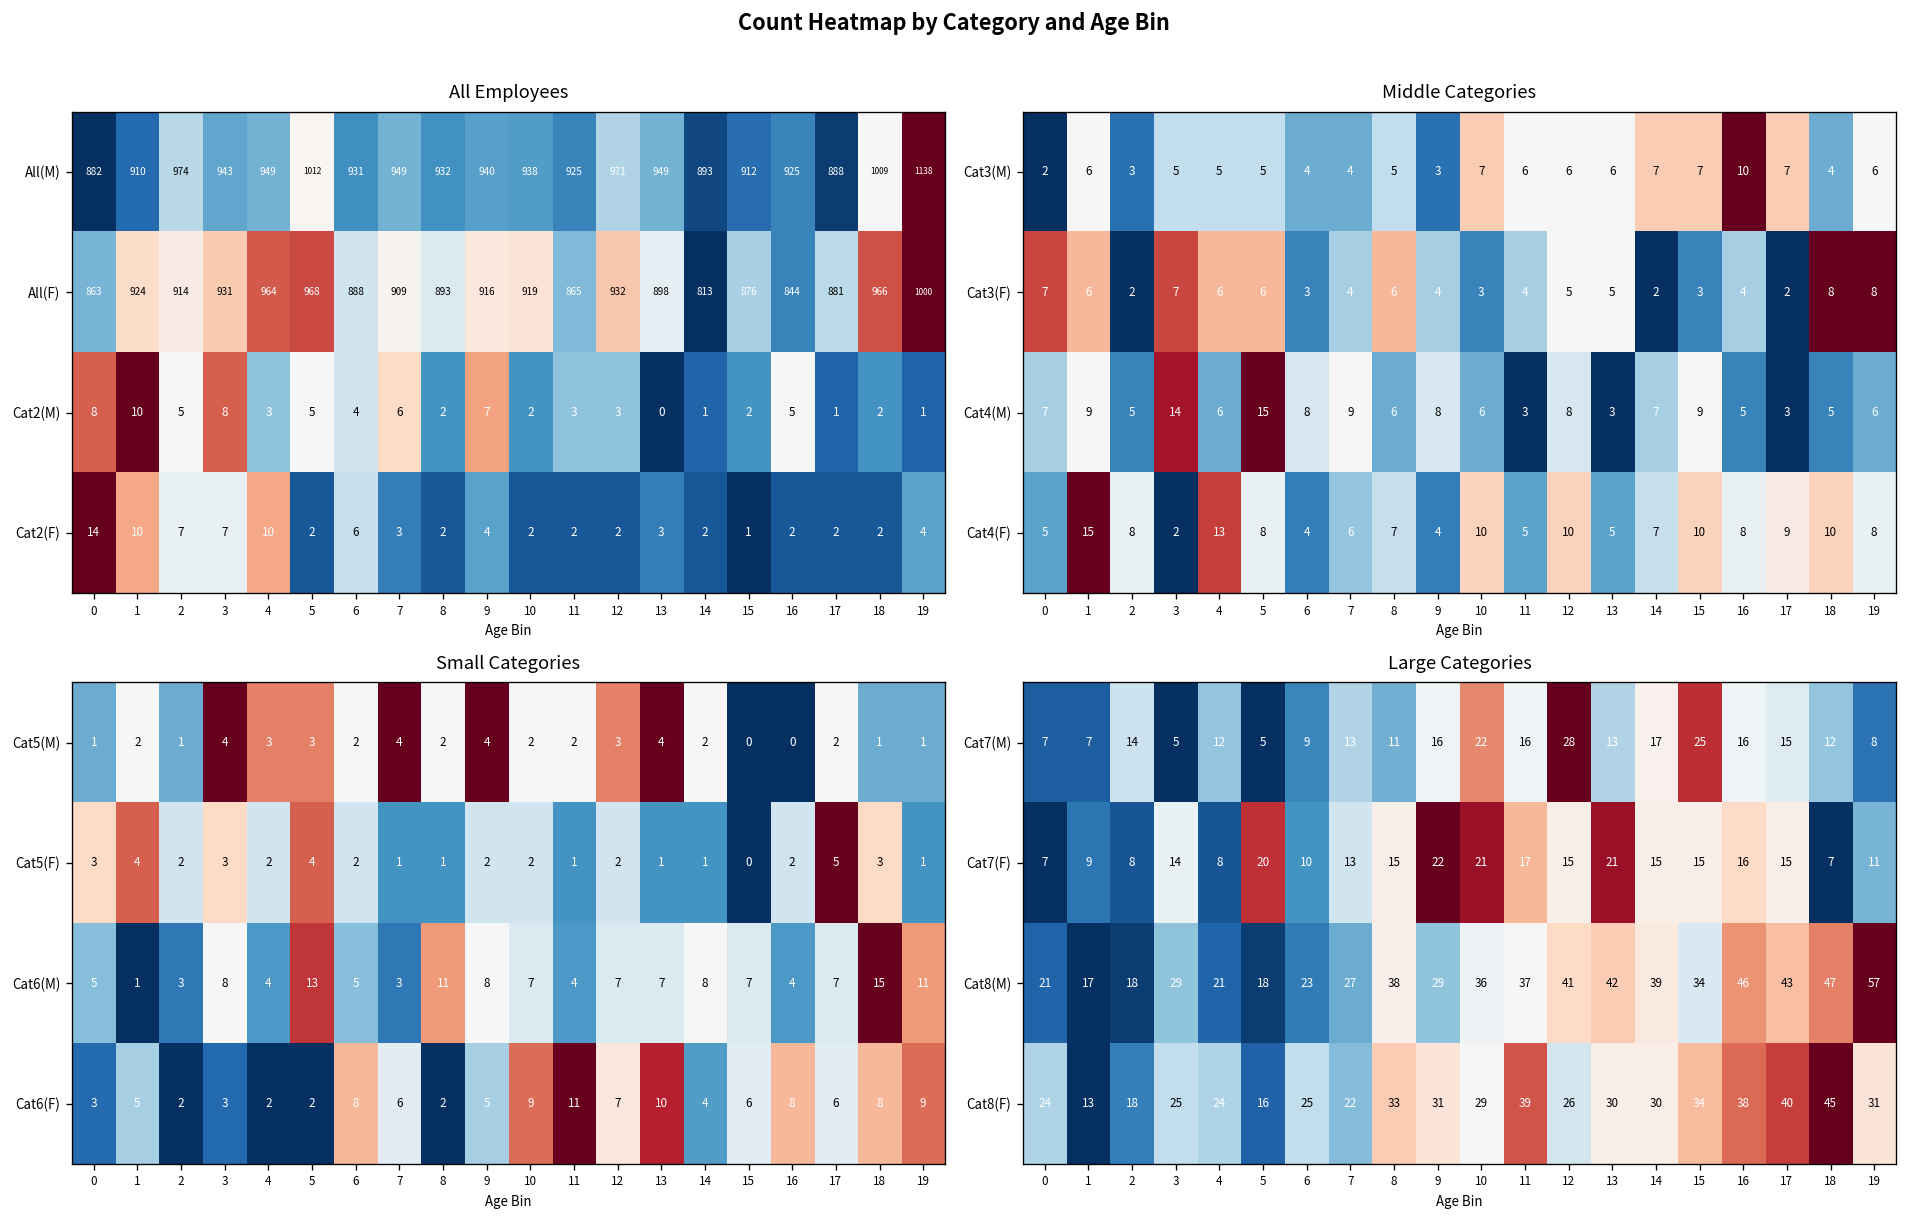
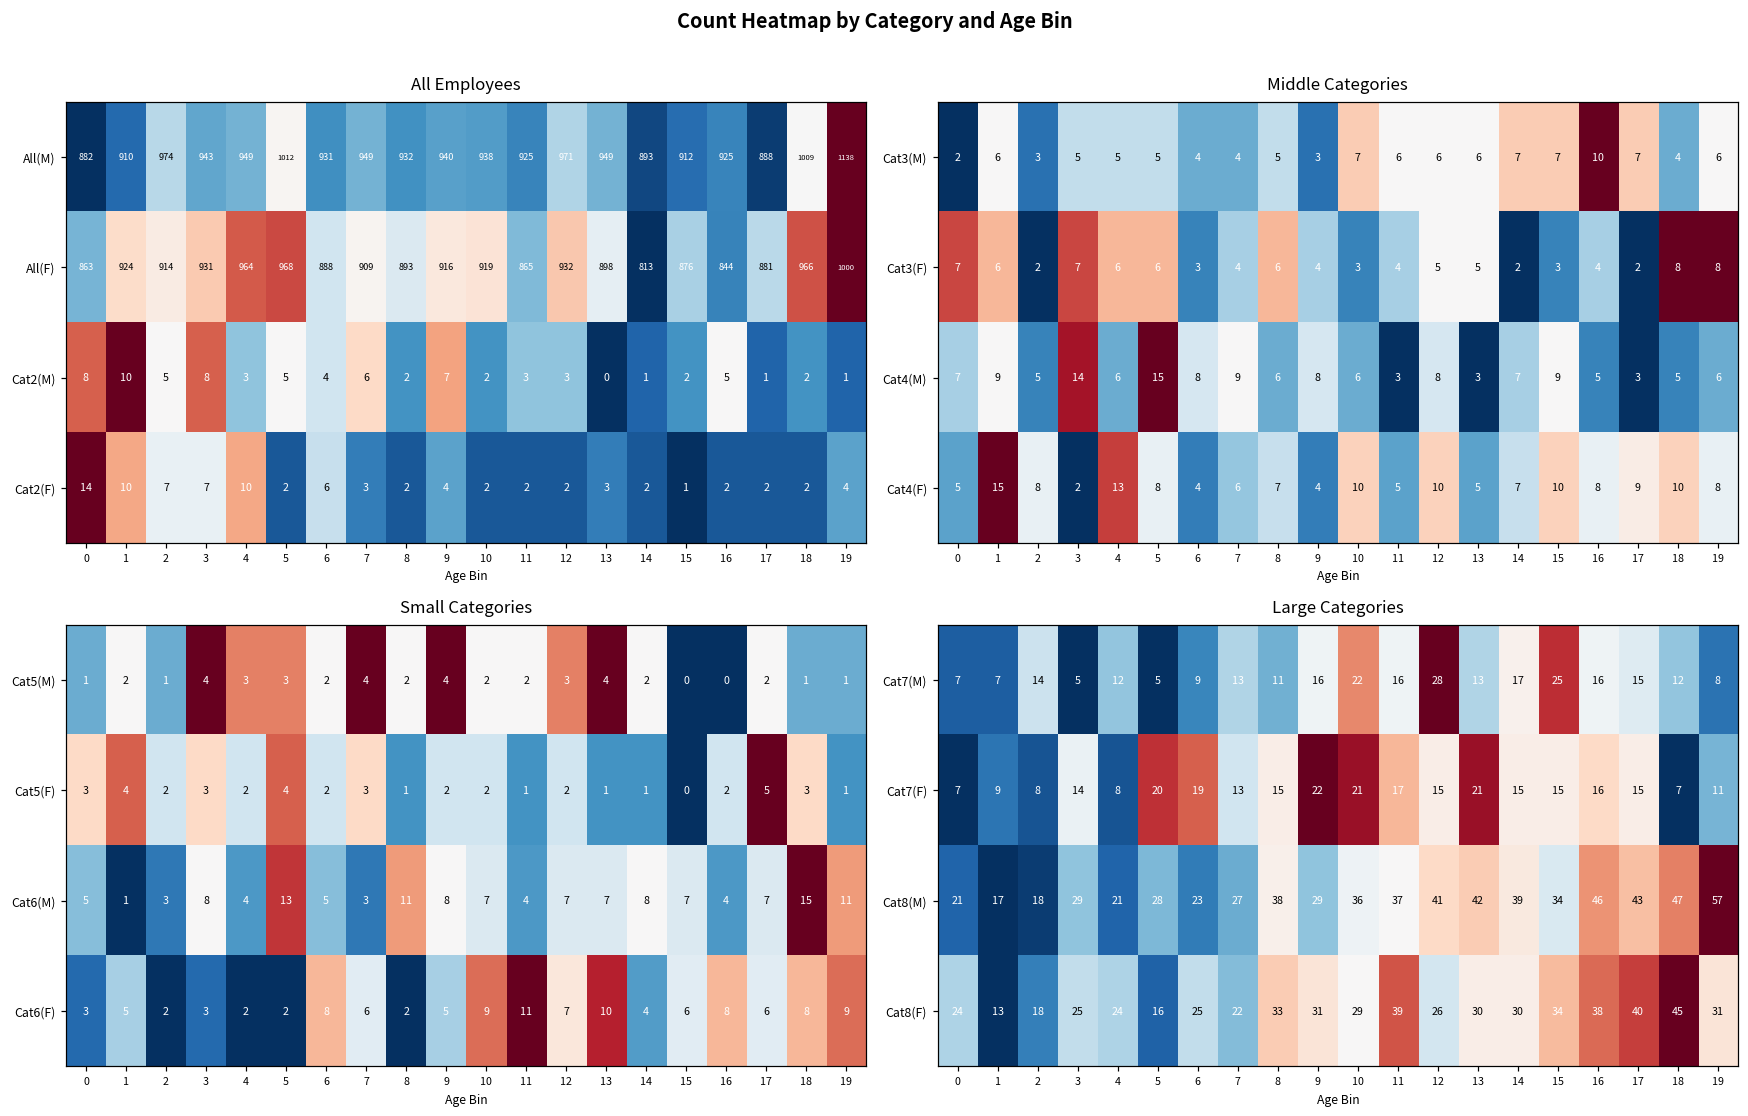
  {
    "Small Categories": {
      "Cat5(F)": {
        "0": 3,
        "1": 4,
        "2": 2,
        "3": 3,
        "4": 2,
        "5": 4,
        "6": 2,
-       "7": 1,
+       "7": 3,
        "8": 1,
        "9": 2,
        "10": 2,
        "11": 1,
        "12": 2,
        "13": 1,
        "14": 1,
        "15": 0,
        "16": 2,
        "17": 5,
        "18": 3,
        "19": 1
      }
    },
    "Large Categories": {
      "Cat7(F)": {
        "0": 7,
        "1": 9,
        "2": 8,
        "3": 14,
        "4": 8,
        "5": 20,
-       "6": 10,
+       "6": 19,
        "7": 13,
        "8": 15,
        "9": 22,
        "10": 21,
        "11": 17,
        "12": 15,
        "13": 21,
        "14": 15,
        "15": 15,
        "16": 16,
        "17": 15,
        "18": 7,
        "19": 11
      },
      "Cat8(M)": {
        "0": 21,
        "1": 17,
        "2": 18,
        "3": 29,
        "4": 21,
-       "5": 18,
+       "5": 28,
        "6": 23,
        "7": 27,
        "8": 38,
        "9": 29,
        "10": 36,
        "11": 37,
        "12": 41,
        "13": 42,
        "14": 39,
        "15": 34,
        "16": 46,
        "17": 43,
        "18": 47,
        "19": 57
      }
    }
  }
